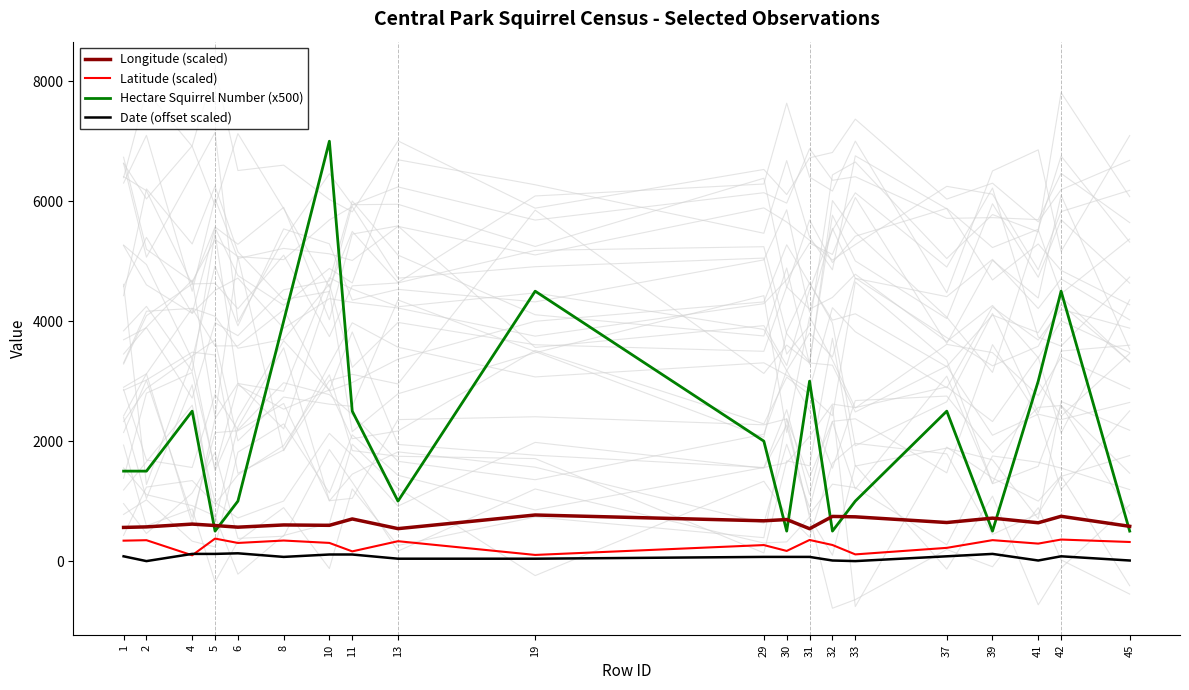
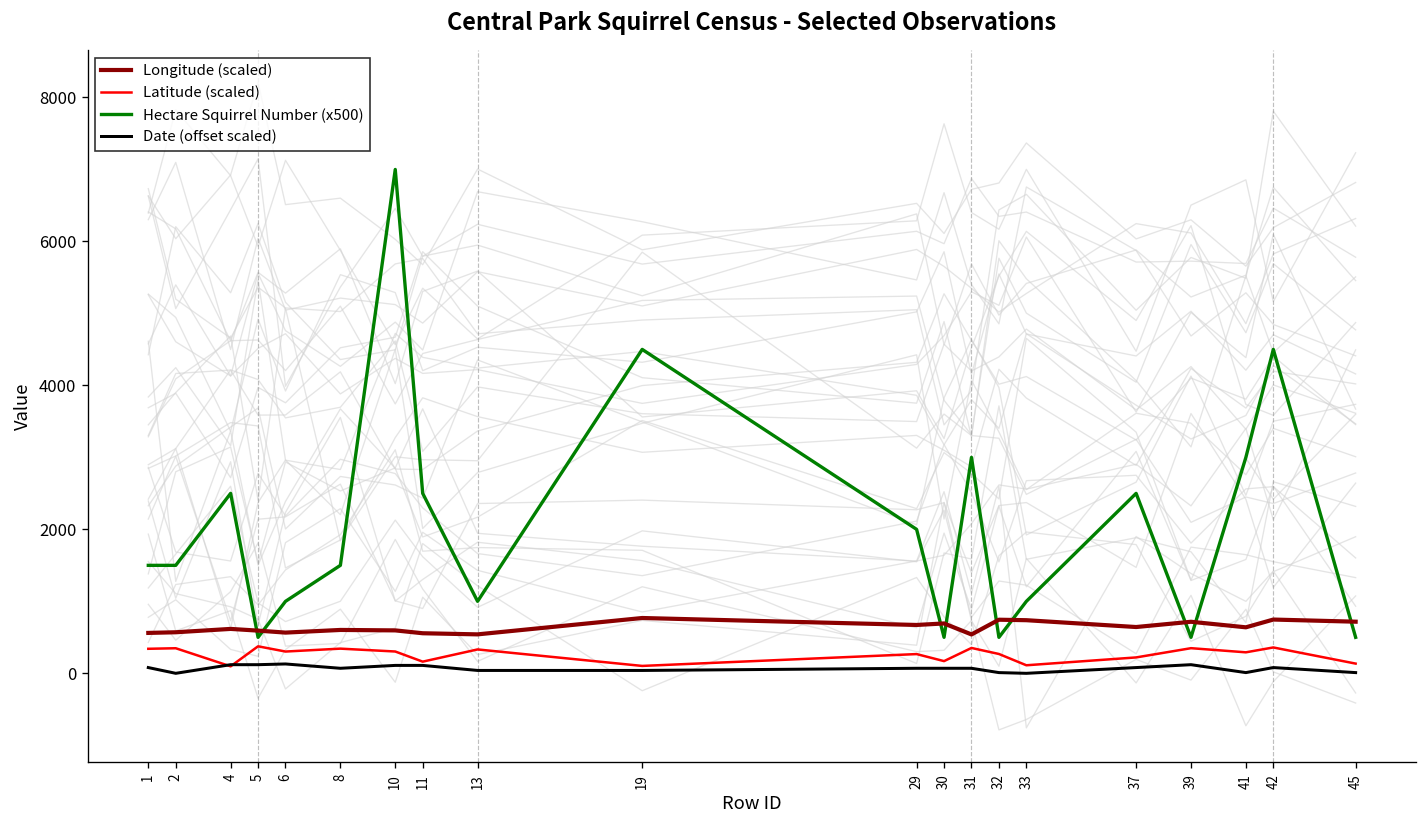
  {
    "Longitude (scaled)": {
      "1": 600,
      "5": 600,
      "6": 600,
      "8": 600,
-     "11": 700,
+     "11": 600,
      "13": 500,
      "30": 700,
      "31": 500,
      "32": 700,
      "33": 700,
      "37": 600,
      "39": 700,
      "41": 600,
      "42": 700,
-     "45": 600
+     "45": 700
    },
    "Latitude (scaled)": {
      "1": 300,
      "2": 300,
      "5": 400,
      "8": 300,
      "10": 300,
      "11": 200,
      "13": 300,
      "19": 100,
      "30": 200,
      "31": 400,
      "32": 300,
      "33": 100,
      "39": 300,
      "41": 300,
      "42": 400,
-     "45": 300
+     "45": 100
    },
    "Hectare Squirrel Number (x500)": {
      "1": 1500,
      "2": 1500,
      "4": 2500,
      "5": 500,
      "6": 1000,
-     "8": 4000,
+     "8": 1500,
      "10": 7000,
      "11": 2500,
      "13": 1000,
      "29": 2000,
      "30": 500,
      "31": 3000,
      "32": 500,
      "33": 1000,
      "37": 2500,
      "39": 500,
      "42": 4500,
      "45": 500
    },
    "Date (offset scaled)": {
      "1": 100,
      "2": 0,
      "5": 100,
      "6": 100,
      "8": 100,
      "10": 100,
      "11": 100,
      "13": 0,
      "19": 0,
      "29": 100,
      "30": 100,
      "31": 100,
      "32": 0,
      "33": 0,
      "37": 100,
      "39": 100,
      "41": 0,
      "42": 100,
      "45": 0
    }
  }
